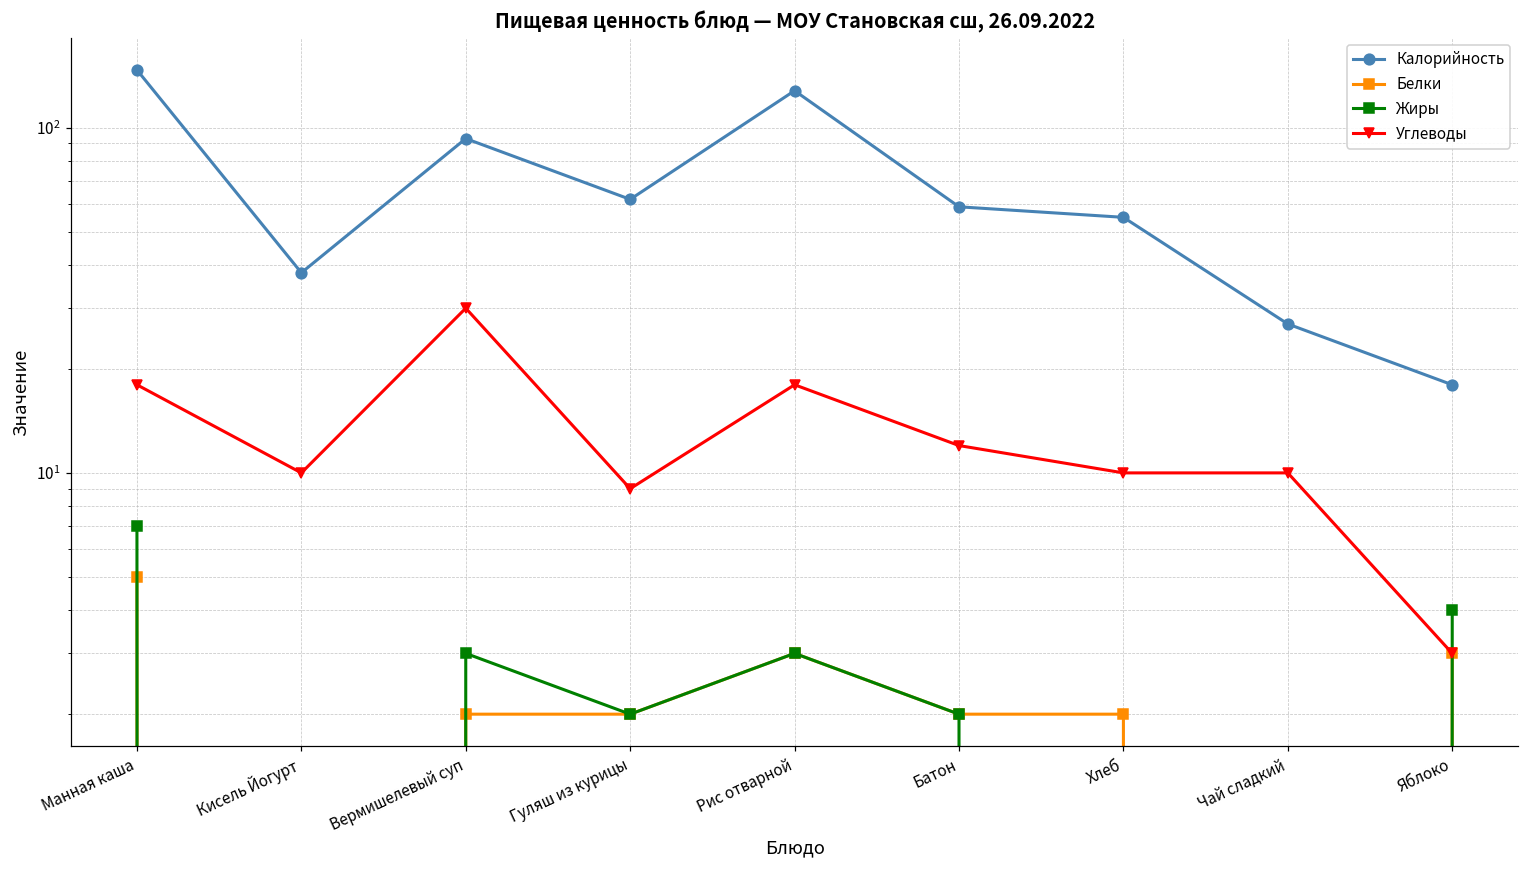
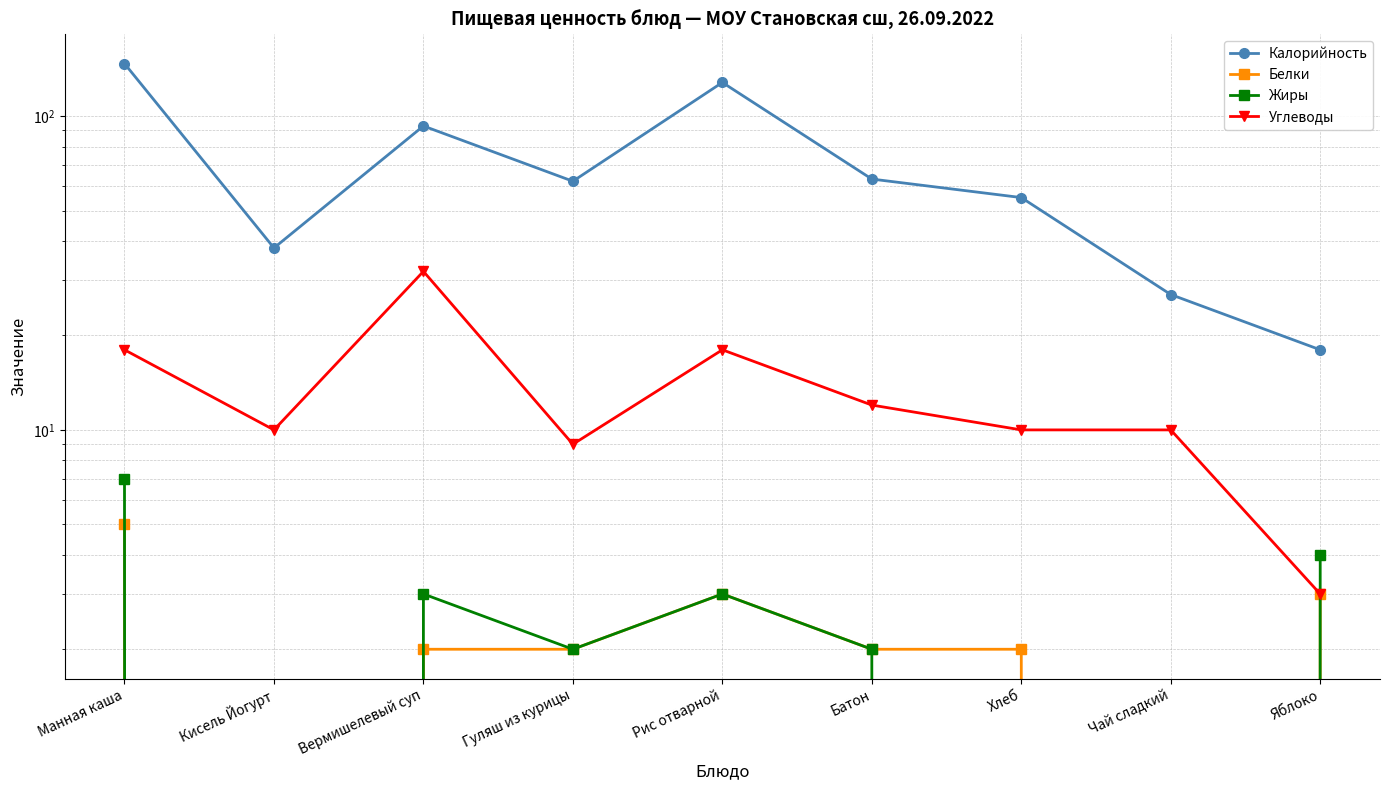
  {
    "Калорийность": {
      "Манная каша": 150,
      "Кисель Йогурт": 38,
      "Вермишелевый суп": 93,
      "Гуляш из курицы": 62,
      "Рис отварной": 128,
-     "Батон": 59,
+     "Батон": 63,
      "Хлеб": 55,
      "Чай сладкий": 27,
      "Яблоко": 18
    },
    "Белки": {
      "Манная каша": 5,
      "Вермишелевый суп": 2,
      "Хлеб": 2
    },
    "Жиры": {
      "Манная каша": 7,
      "Вермишелевый суп": 3,
      "Яблоко": 4
    },
    "Углеводы": {
      "Манная каша": 18,
      "Кисель Йогурт": 10,
-     "Вермишелевый суп": 30,
+     "Вермишелевый суп": 32,
      "Гуляш из курицы": 9,
      "Рис отварной": 18,
      "Батон": 12,
      "Хлеб": 10,
      "Чай сладкий": 10
    }
  }
